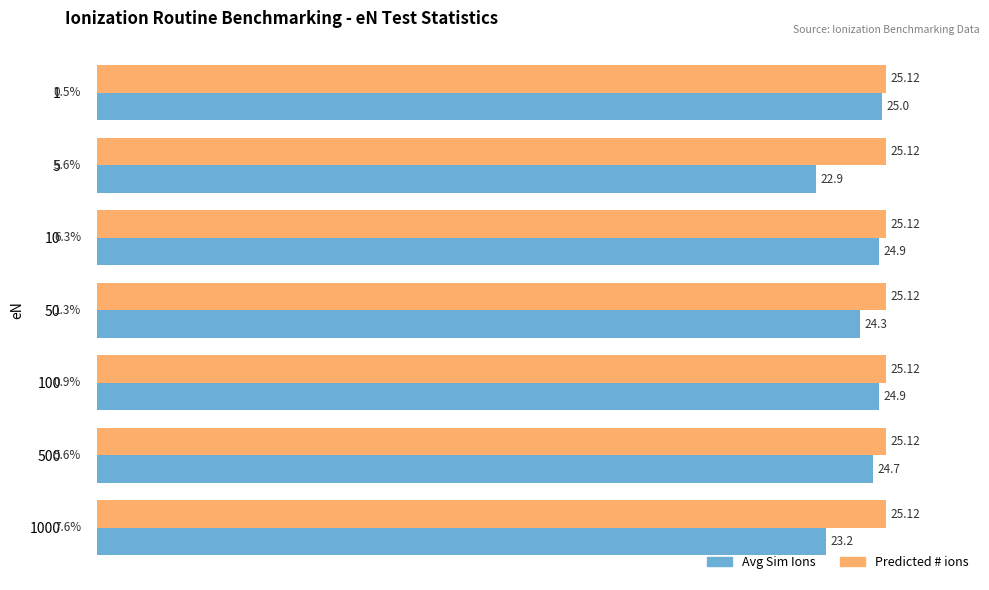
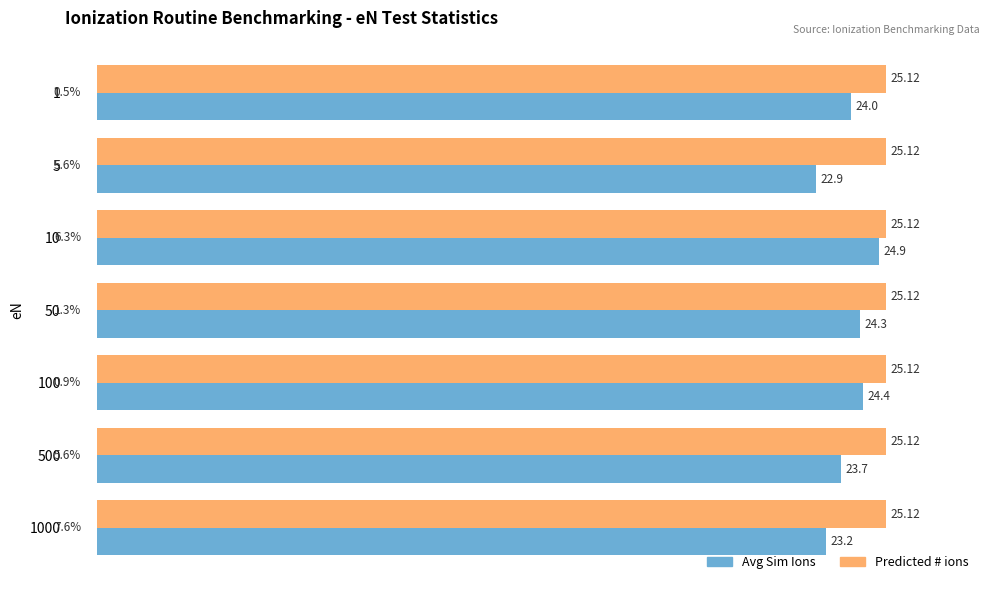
  {
    "Avg Sim Ions": {
-     "1": 25.0,
+     "1": 24.0,
      "5": 22.9,
      "10": 24.9,
      "50": 24.3,
-     "100": 24.9,
-     "500": 24.7,
+     "100": 24.4,
+     "500": 23.7,
      "1000": 23.2
    },
    "Predicted # ions": {
      "1": 25.12,
      "5": 25.12,
      "10": 25.12,
      "50": 25.12,
      "100": 25.12,
      "500": 25.12,
      "1000": 25.12
    }
  }
